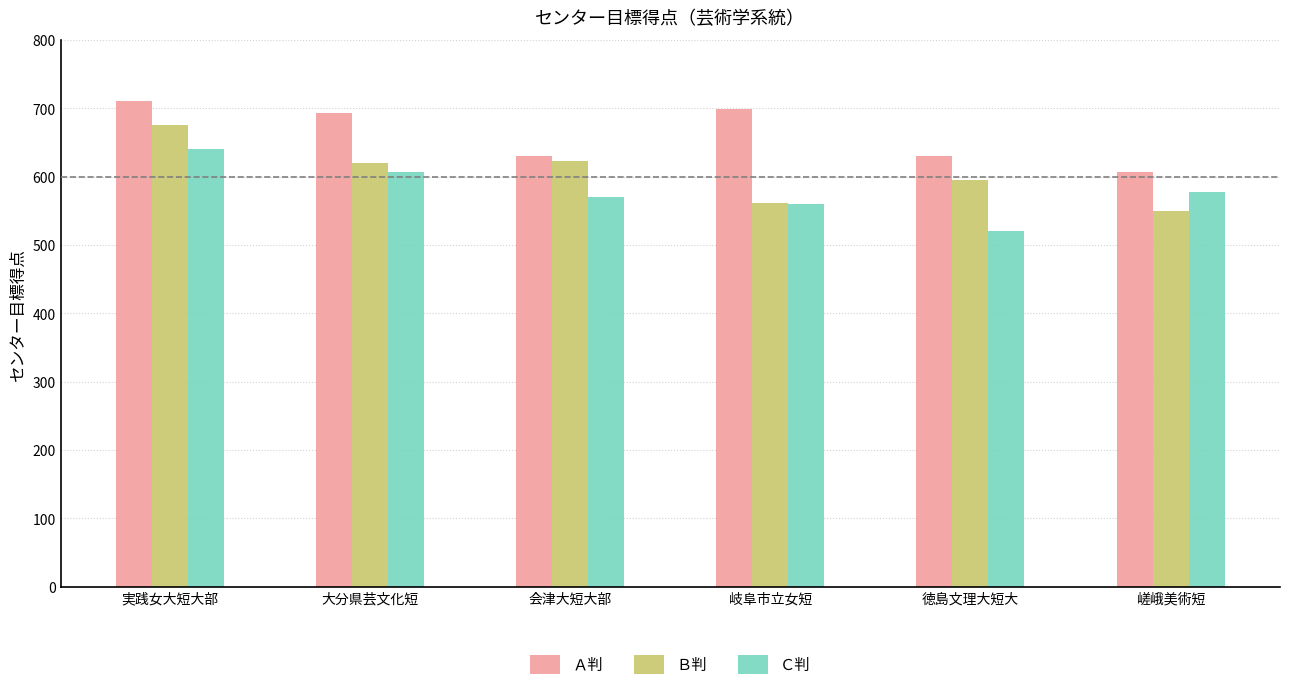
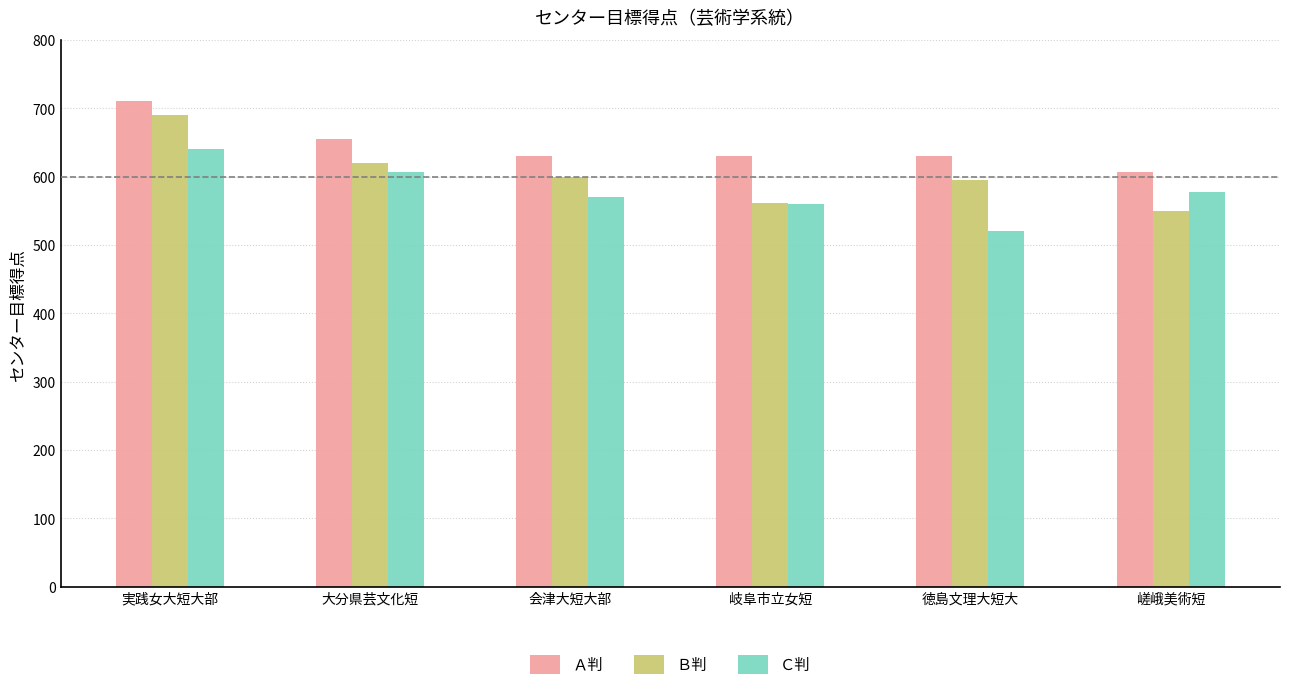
  {
    "Ａ判": {
      "実践女大短大部": 710,
-     "大分県芸文化短": 690,
+     "大分県芸文化短": 660,
      "会津大短大部": 630,
-     "岐阜市立女短": 700,
+     "岐阜市立女短": 630,
      "徳島文理大短大": 630,
      "嵯峨美術短": 610
    },
    "Ｂ判": {
-     "実践女大短大部": 680,
+     "実践女大短大部": 690,
      "大分県芸文化短": 620,
-     "会津大短大部": 620,
+     "会津大短大部": 600,
      "岐阜市立女短": 560,
      "徳島文理大短大": 600,
      "嵯峨美術短": 550
    },
    "Ｃ判": {
      "実践女大短大部": 640,
      "大分県芸文化短": 610,
      "会津大短大部": 570,
      "岐阜市立女短": 560,
      "徳島文理大短大": 520,
      "嵯峨美術短": 580
    }
  }
